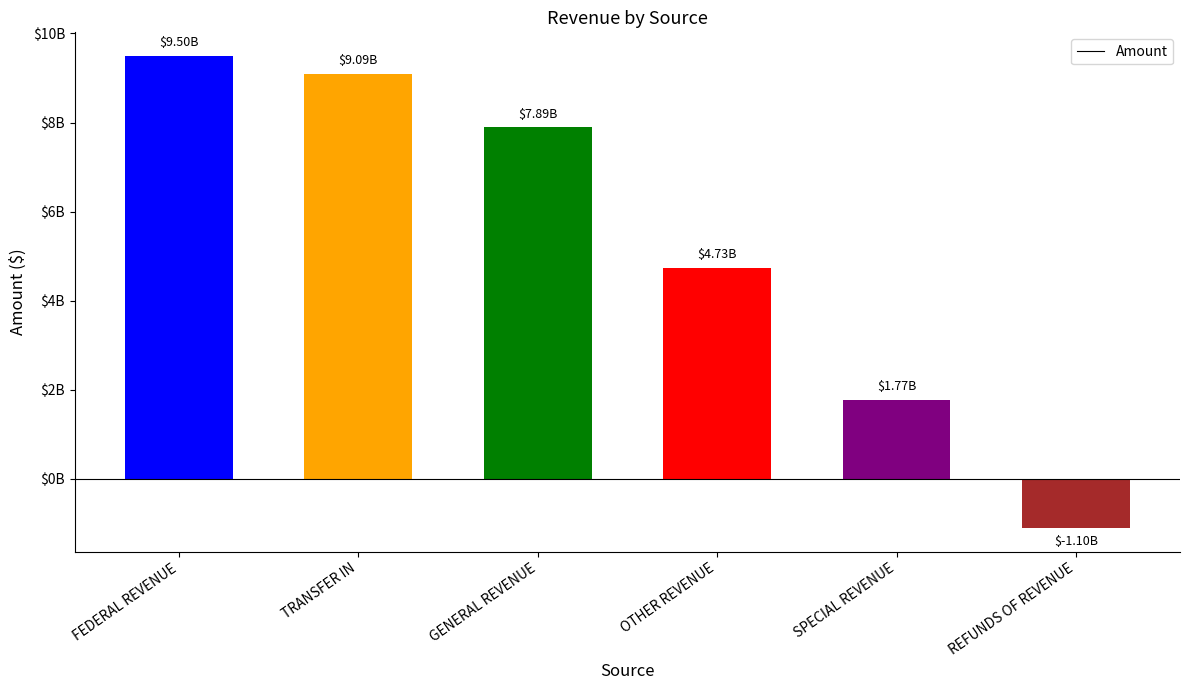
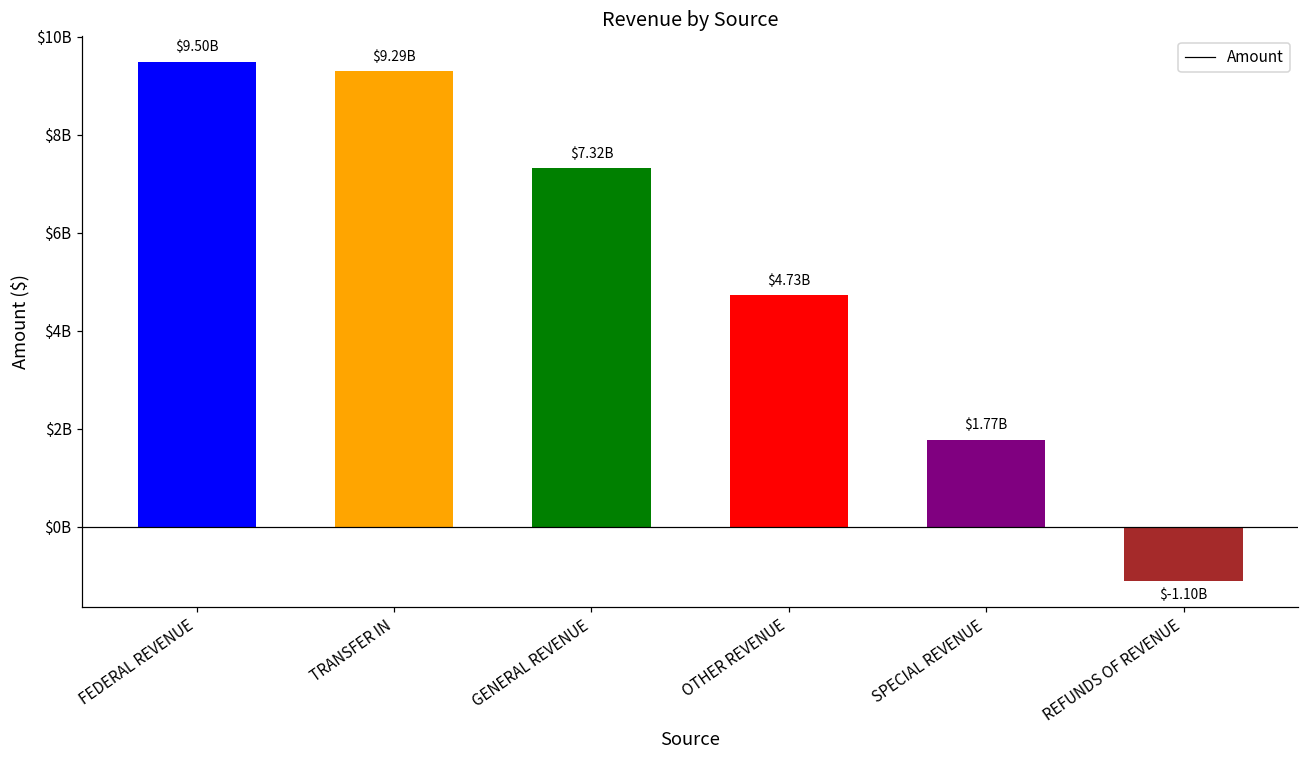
  {
    "FEDERAL REVENUE": "$9.50B",
-   "TRANSFER IN": "$9.09B",
-   "GENERAL REVENUE": "$7.89B",
+   "TRANSFER IN": "$9.29B",
+   "GENERAL REVENUE": "$7.32B",
    "OTHER REVENUE": "$4.73B",
    "SPECIAL REVENUE": "$1.77B",
    "REFUNDS OF REVENUE": "$-1.10B"
  }
